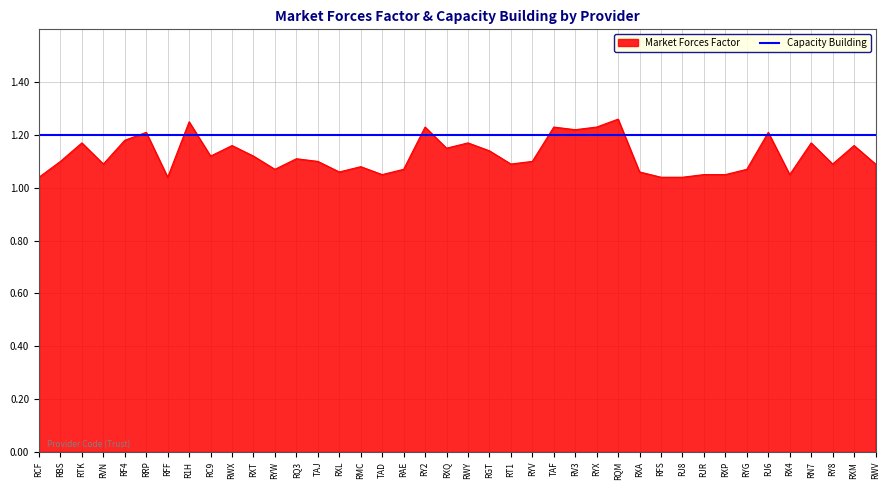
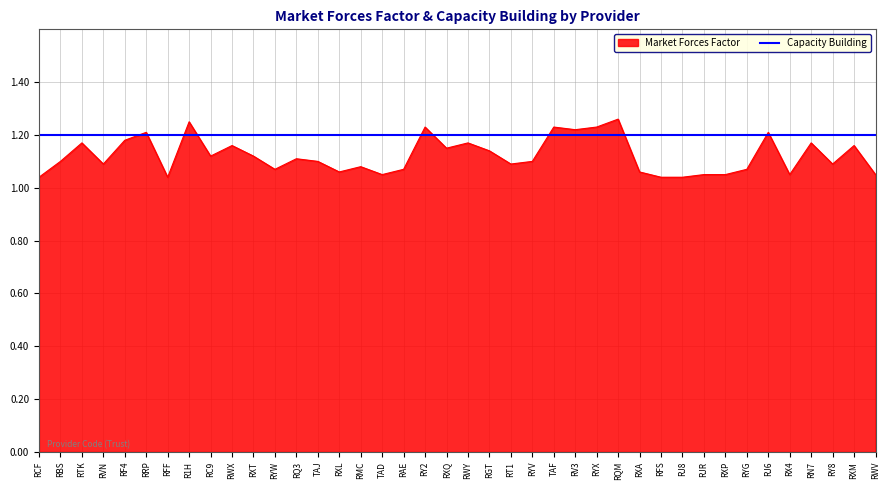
  {
    "Market Forces Factor": {
      "RCF": 1.04,
      "RBS": 1.10,
      "RTK": 1.17,
      "RVN": 1.09,
      "RF4": 1.18,
      "RRP": 1.21,
      "RFF": 1.04,
      "R1H": 1.25,
      "RC9": 1.12,
      "RWX": 1.16,
      "RXT": 1.12,
      "RYW": 1.07,
      "RQ3": 1.11,
      "TAJ": 1.10,
      "RXL": 1.06,
      "RMC": 1.08,
      "TAD": 1.05,
      "RAE": 1.07,
      "RY2": 1.23,
      "RXQ": 1.15,
      "RWY": 1.17,
      "RGT": 1.14,
      "RT1": 1.09,
      "RYV": 1.10,
      "TAF": 1.23,
      "RV3": 1.22,
      "RYX": 1.23,
      "RQM": 1.26,
      "RXA": 1.06,
      "RFS": 1.04,
      "RJ8": 1.04,
      "RJR": 1.05,
      "RXP": 1.05,
      "RYG": 1.07,
      "RJ6": 1.21,
      "RX4": 1.05,
      "RN7": 1.17,
      "RY8": 1.09,
      "RXM": 1.16,
-     "RWV": 1.09
+     "RWV": 1.05
    },
    "Capacity Building": {
      "RCF": 1.20,
      "RBS": 1.20,
      "RTK": 1.20,
      "RVN": 1.20,
      "RF4": 1.20,
      "RRP": 1.20,
      "RFF": 1.20,
      "R1H": 1.20,
      "RC9": 1.20,
      "RWX": 1.20,
      "RXT": 1.20,
      "RYW": 1.20,
      "RQ3": 1.20,
      "TAJ": 1.20,
      "RXL": 1.20,
      "RMC": 1.20,
      "TAD": 1.20,
      "RAE": 1.20,
      "RY2": 1.20,
      "RXQ": 1.20,
      "RWY": 1.20,
      "RGT": 1.20,
      "RT1": 1.20,
      "RYV": 1.20,
      "TAF": 1.20,
      "RV3": 1.20,
      "RYX": 1.20,
      "RQM": 1.20,
      "RXA": 1.20,
      "RFS": 1.20,
      "RJ8": 1.20,
      "RJR": 1.20,
      "RXP": 1.20,
      "RYG": 1.20,
      "RJ6": 1.20,
      "RX4": 1.20,
      "RN7": 1.20,
      "RY8": 1.20,
      "RXM": 1.20,
      "RWV": 1.20
    }
  }
